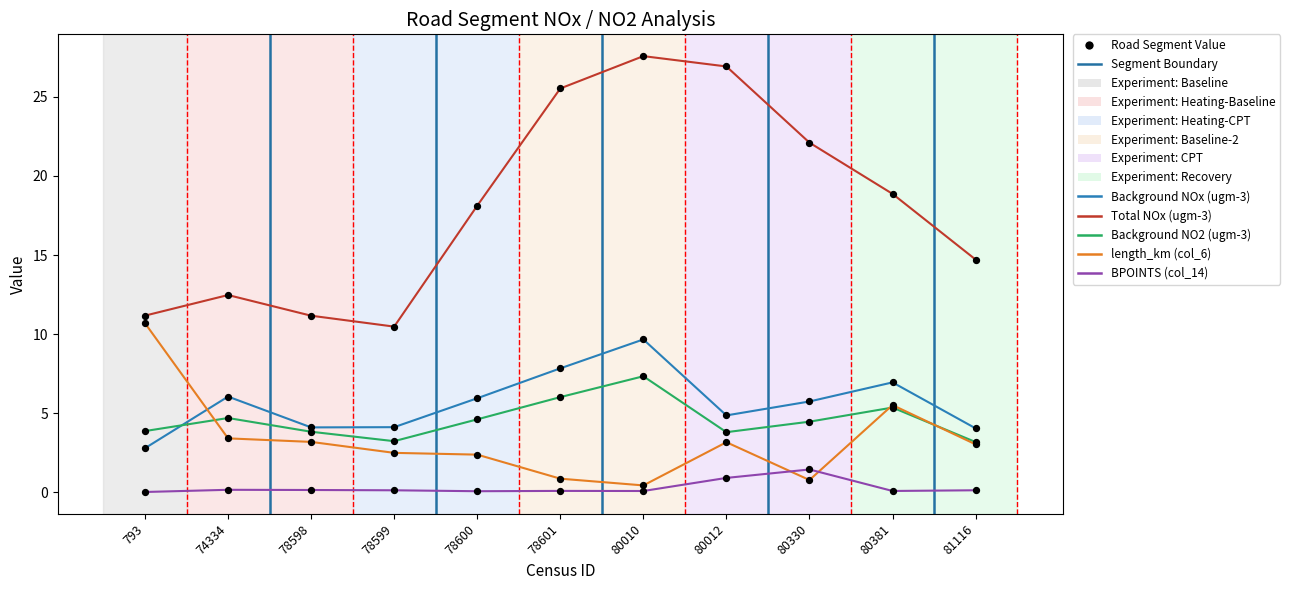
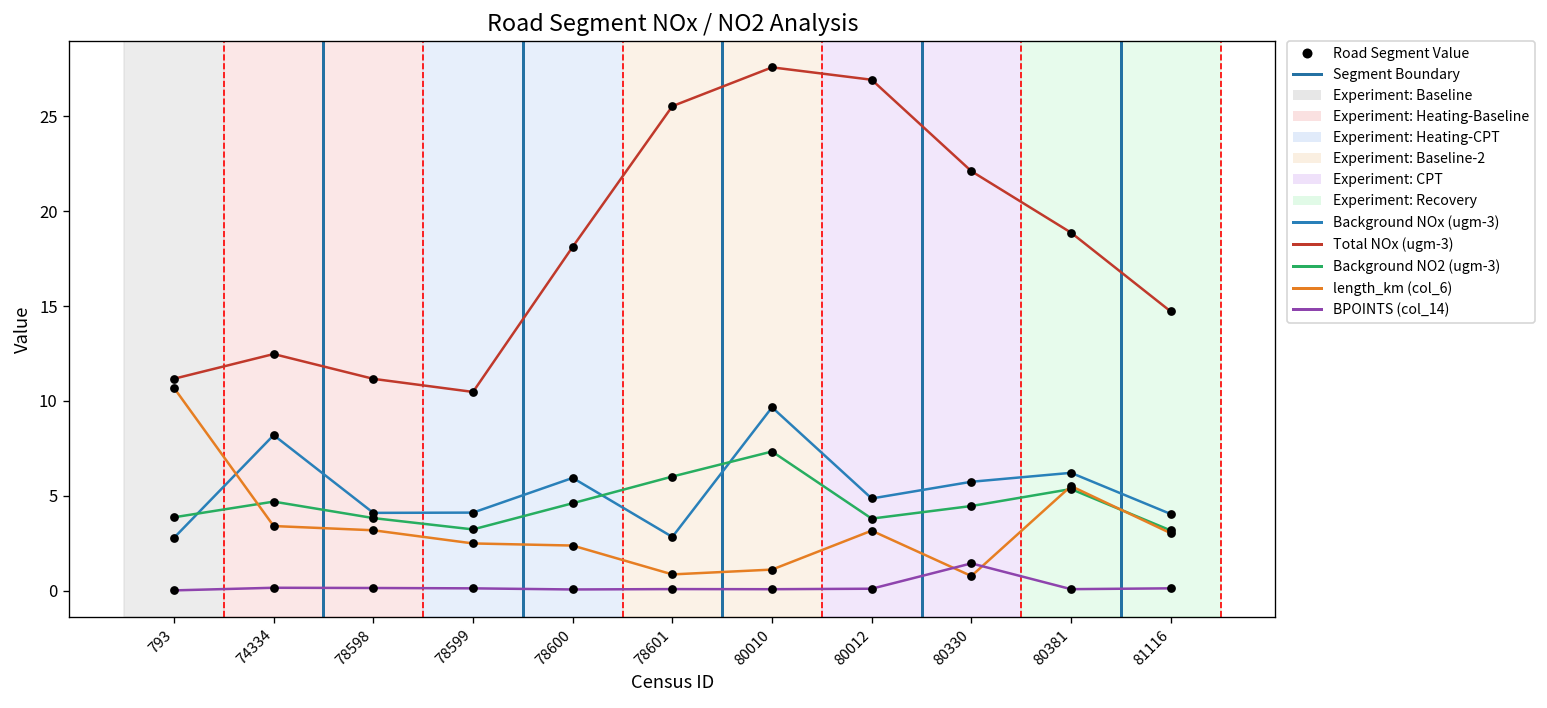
  {
    "Background NOx (ugm-3)": {
      "793": 2.8,
-     "74334": 6.0,
+     "74334": 8.2,
      "78598": 4.1,
      "78599": 4.1,
      "78600": 5.9,
-     "78601": 7.8,
+     "78601": 2.8,
      "80010": 9.7,
      "80012": 4.9,
      "80330": 5.7,
-     "80381": 6.9,
+     "80381": 6.2,
      "81116": 4.0
    },
    "Total NOx (ugm-3)": {
      "793": 11.2,
      "74334": 12.5,
      "78598": 11.2,
      "78599": 10.5,
      "78600": 18.1,
      "78601": 25.5,
      "80010": 27.6,
      "80012": 26.9,
      "80330": 22.1,
      "80381": 18.9,
      "81116": 14.7
    },
    "Background NO2 (ugm-3)": {
      "793": 3.9,
      "74334": 4.7,
      "78598": 3.8,
      "78599": 3.2,
      "78600": 4.6,
      "78601": 6.0,
      "80010": 7.3,
      "80012": 3.8,
      "80330": 4.5
    },
    "length_km (col_6)": {
      "793": 10.7,
      "74334": 3.4,
      "78598": 3.2,
      "78599": 2.5,
      "78600": 2.4,
      "78601": 0.9,
-     "80010": 0.4,
+     "80010": 1.1,
      "80012": 3.2,
      "80330": 0.8
    },
    "BPOINTS (col_14)": {
      "793": 0.0,
      "74334": 0.2,
      "78598": 0.1,
      "78599": 0.1,
      "78600": 0.1,
      "78601": 0.1,
      "80010": 0.1,
-     "80012": 0.9,
+     "80012": 0.1,
      "80330": 1.4,
      "80381": 0.1,
      "81116": 0.1
    }
  }
